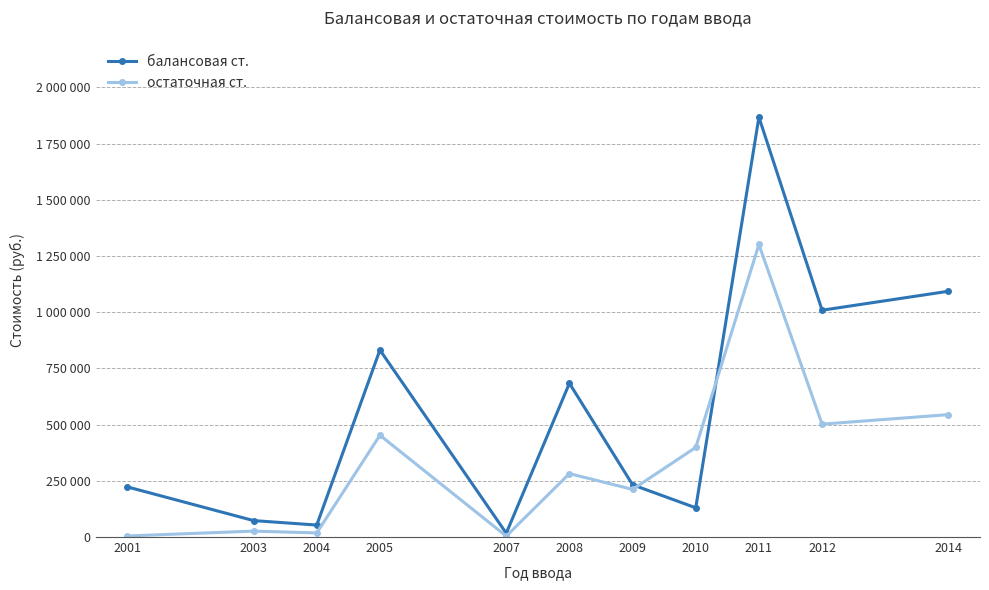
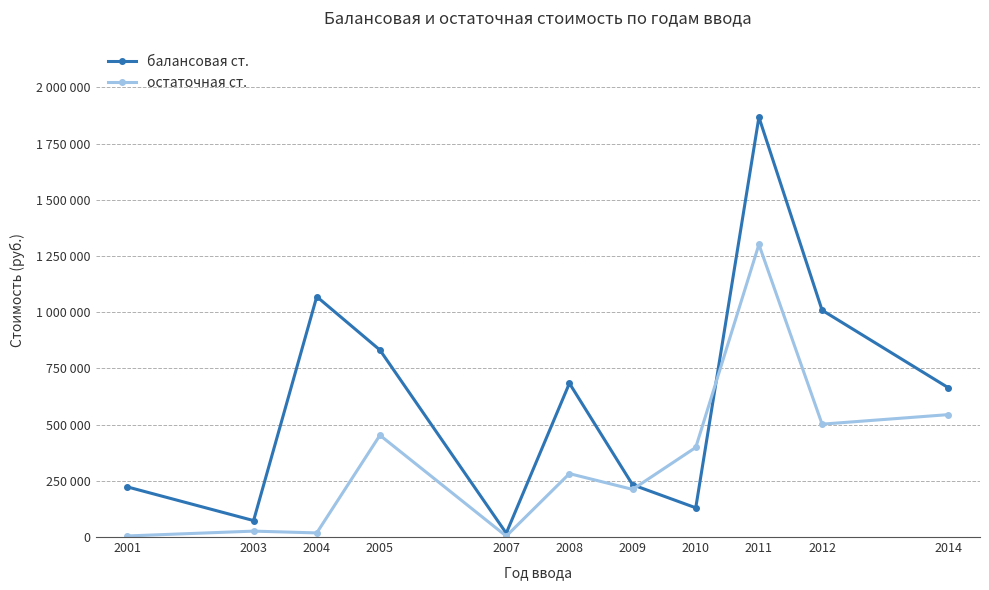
  {
    "балансовая ст.": {
      "2001": 220000,
      "2003": 70000,
-     "2004": 50000,
+     "2004": 1070000,
      "2005": 830000,
      "2007": 20000,
      "2008": 680000,
      "2009": 230000,
      "2010": 130000,
      "2011": 1870000,
      "2012": 1010000,
-     "2014": 1090000
+     "2014": 660000
    },
    "остаточная ст.": {
      "2001": 0,
      "2003": 30000,
      "2004": 20000,
      "2005": 450000,
      "2007": 0,
      "2008": 280000,
      "2009": 210000,
      "2010": 400000,
      "2011": 1300000,
      "2012": 500000,
      "2014": 540000
    }
  }
